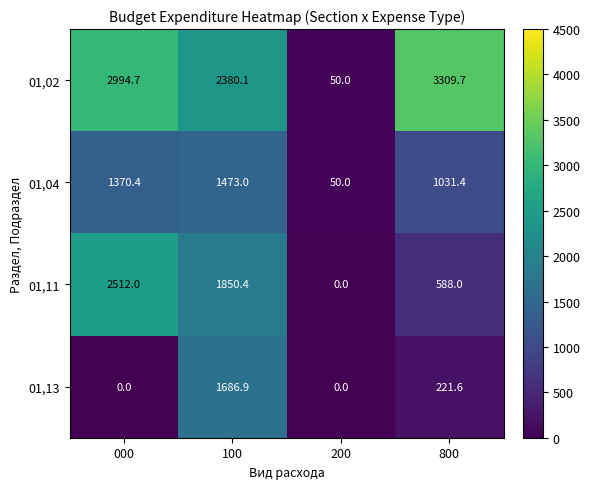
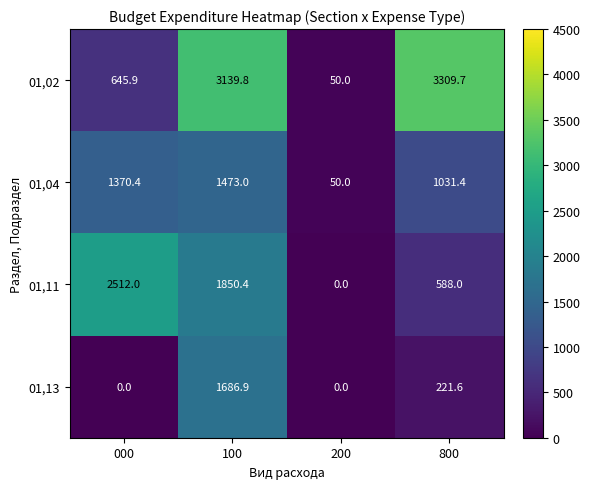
  {
    "01,02": {
-     "000": 2994.7,
-     "100": 2380.1,
+     "000": 645.9,
+     "100": 3139.8,
      "200": 50.0,
      "800": 3309.7
    },
    "01,04": {
      "000": 1370.4,
      "100": 1473.0,
      "200": 50.0,
      "800": 1031.4
    },
    "01,11": {
      "000": 2512.0,
      "100": 1850.4,
      "200": 0.0,
      "800": 588.0
    },
    "01,13": {
      "000": 0.0,
      "100": 1686.9,
      "200": 0.0,
      "800": 221.6
    }
  }
